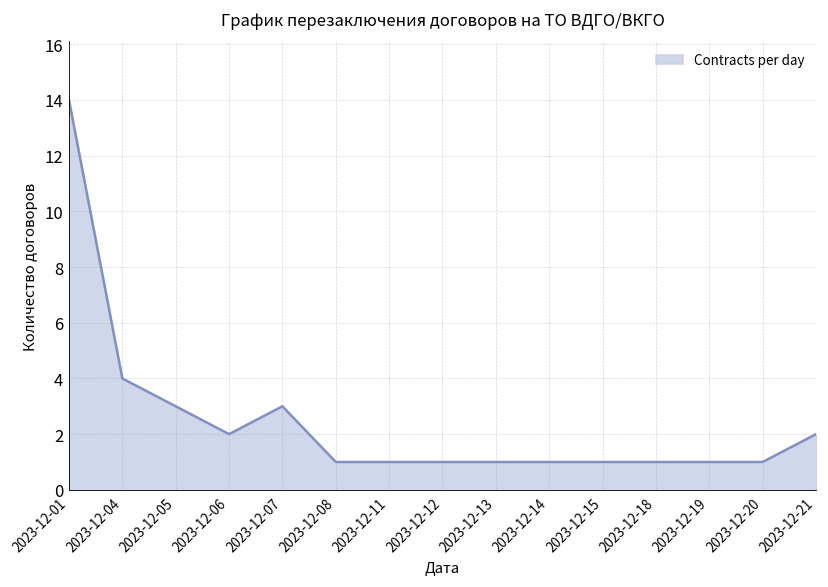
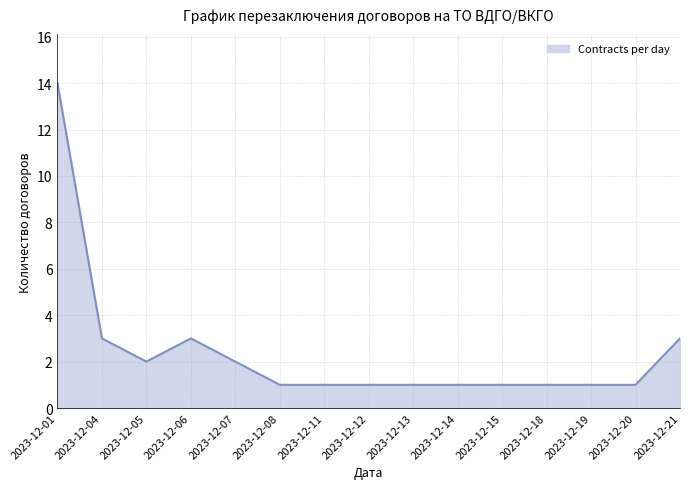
  {
    "2023-12-01": 14,
-   "2023-12-04": 4,
-   "2023-12-05": 3,
-   "2023-12-06": 2,
-   "2023-12-07": 3,
+   "2023-12-04": 3,
+   "2023-12-05": 2,
+   "2023-12-06": 3,
+   "2023-12-07": 2,
    "2023-12-08": 1,
    "2023-12-11": 1,
    "2023-12-12": 1,
    "2023-12-13": 1,
    "2023-12-14": 1,
    "2023-12-15": 1,
    "2023-12-18": 1,
    "2023-12-19": 1,
    "2023-12-20": 1,
-   "2023-12-21": 2
+   "2023-12-21": 3
  }
